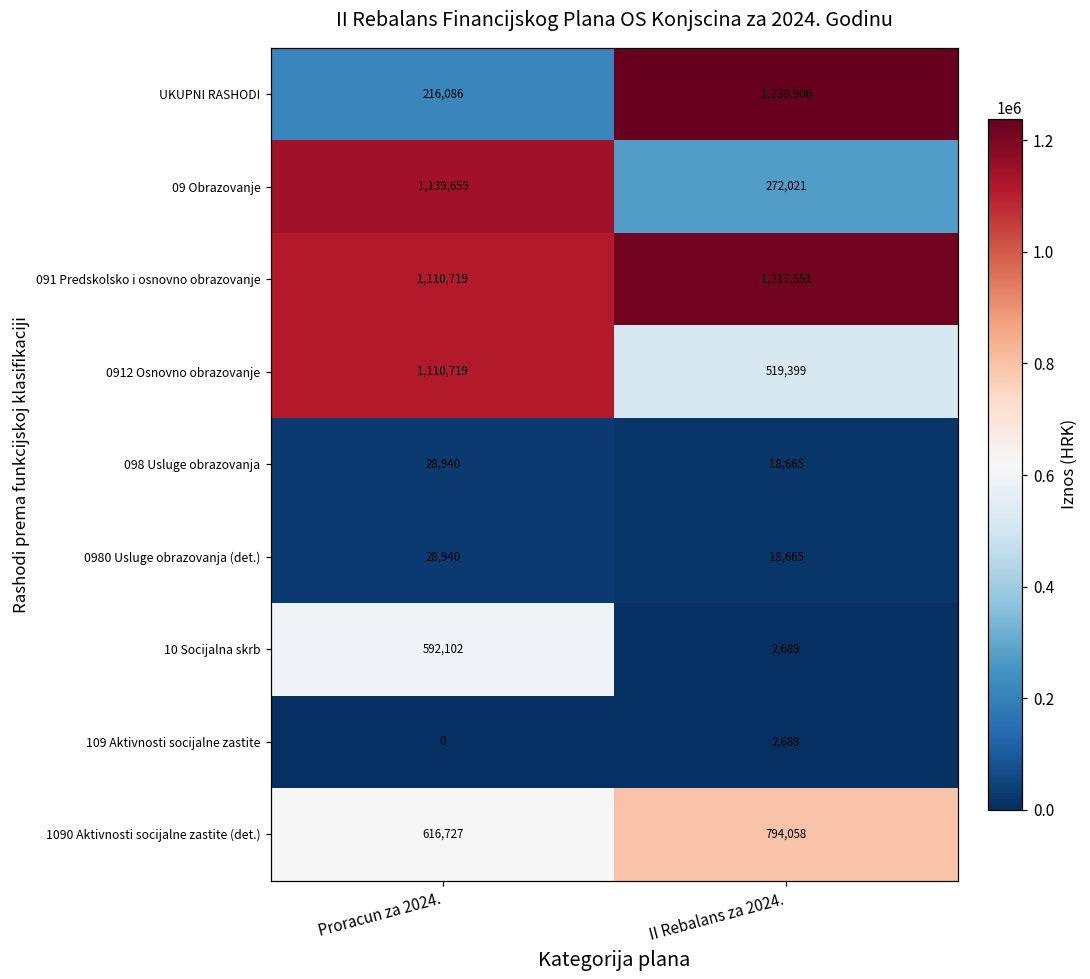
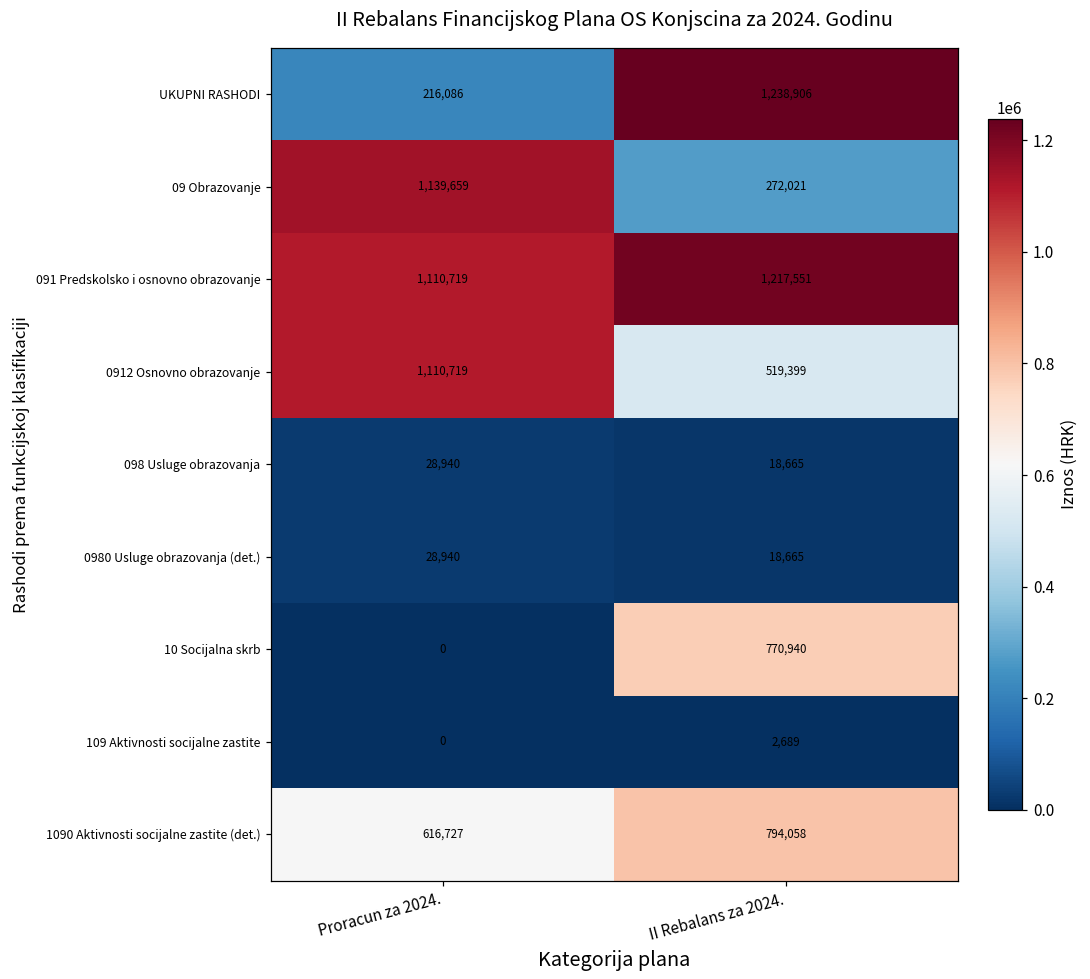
  {
    "UKUPNI RASHODI": {
      "Proracun za 2024.": "216,086",
      "II Rebalans za 2024.": "1,238,906"
    },
    "09 Obrazovanje": {
      "Proracun za 2024.": "1,139,659",
      "II Rebalans za 2024.": "272,021"
    },
    "091 Predskolsko i osnovno obrazovanje": {
      "Proracun za 2024.": "1,110,719",
      "II Rebalans za 2024.": "1,217,551"
    },
    "0912 Osnovno obrazovanje": {
      "Proracun za 2024.": "1,110,719",
      "II Rebalans za 2024.": "519,399"
    },
    "098 Usluge obrazovanja": {
      "Proracun za 2024.": "28,940",
      "II Rebalans za 2024.": "18,665"
    },
    "0980 Usluge obrazovanja (det.)": {
      "Proracun za 2024.": "28,940",
      "II Rebalans za 2024.": "18,665"
    },
    "10 Socijalna skrb": {
-     "Proracun za 2024.": "592,102",
-     "II Rebalans za 2024.": "2,689"
+     "Proracun za 2024.": "0",
+     "II Rebalans za 2024.": "770,940"
    },
    "109 Aktivnosti socijalne zastite": {
      "Proracun za 2024.": "0",
      "II Rebalans za 2024.": "2,689"
    },
    "1090 Aktivnosti socijalne zastite (det.)": {
      "Proracun za 2024.": "616,727",
      "II Rebalans za 2024.": "794,058"
    }
  }
